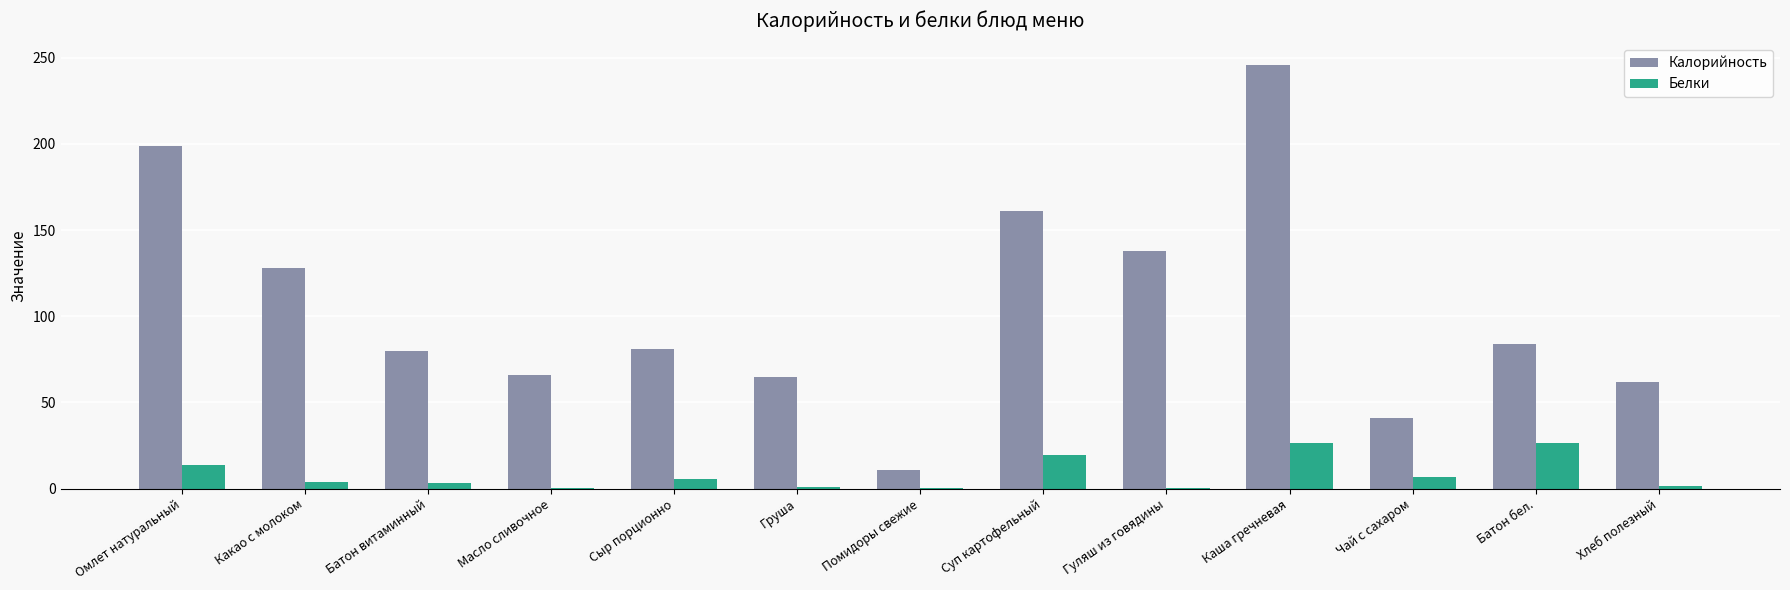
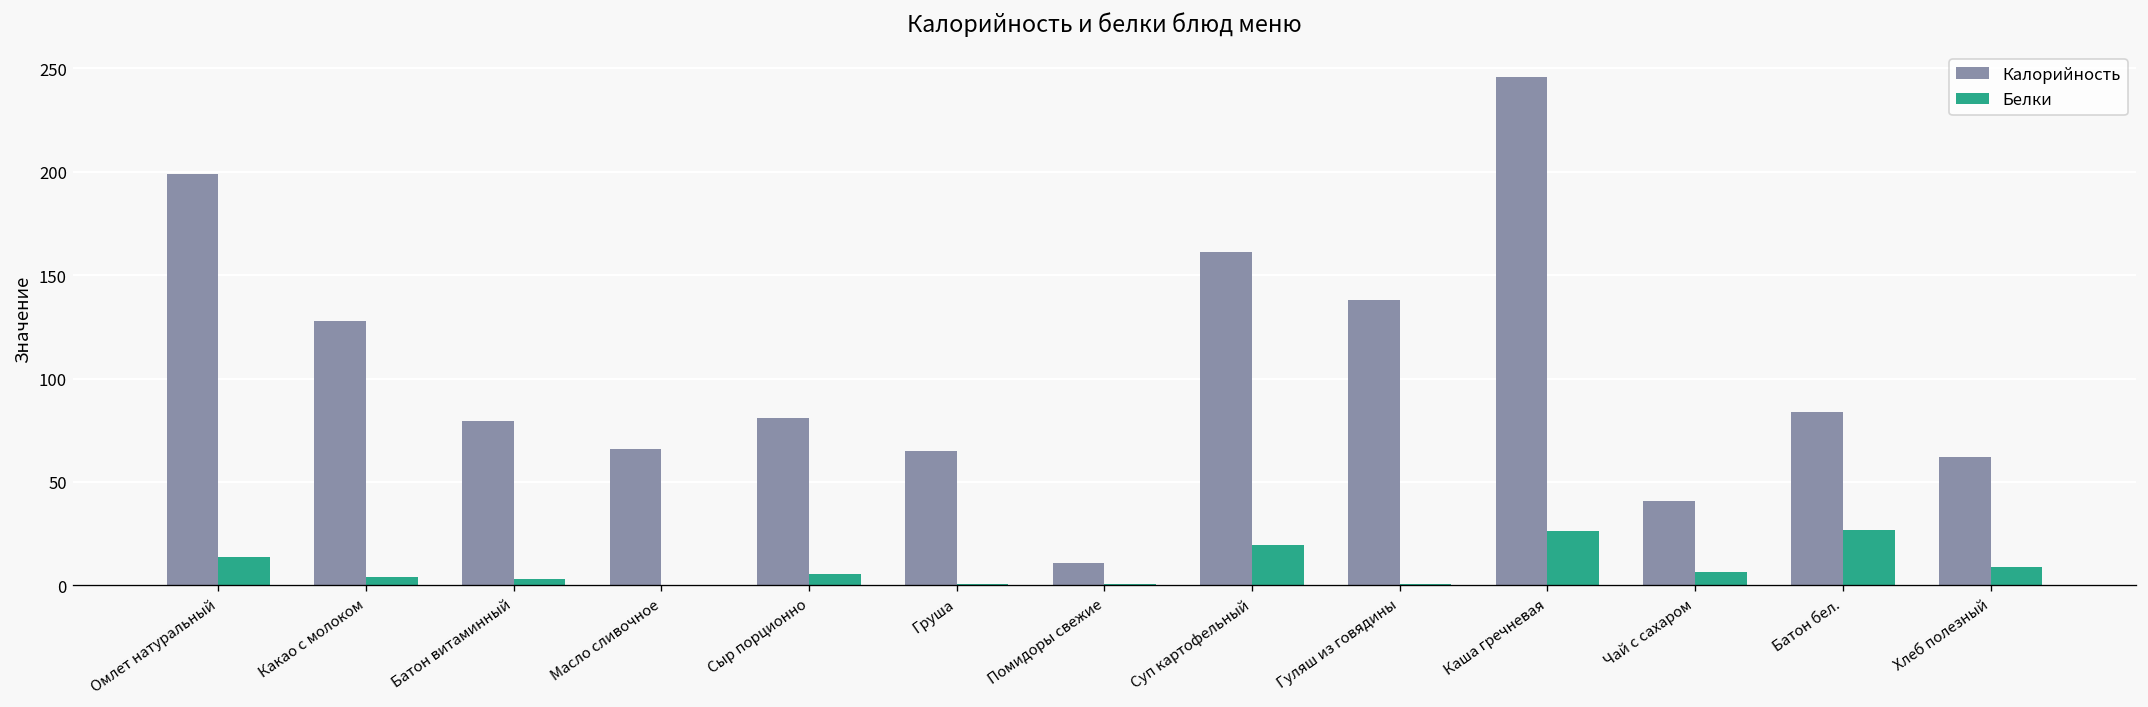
  {
    "Калорийность": {
      "Омлет натуральный": 199,
      "Какао с молоком": 128,
      "Батон витаминный": 80,
      "Масло сливочное": 66,
      "Сыр порционно": 81,
      "Груша": 65,
      "Помидоры свежие": 11,
      "Суп картофельный": 161,
      "Гуляш из говядины": 138,
      "Каша гречневая": 246,
      "Чай с сахаром": 41,
      "Батон бел.": 84,
      "Хлеб полезный": 62
    },
    "Белки": {
      "Омлет натуральный": 14,
      "Какао с молоком": 4,
      "Батон витаминный": 3,
      "Сыр порционно": 6,
      "Суп картофельный": 19,
      "Каша гречневая": 27,
      "Чай с сахаром": 7,
      "Батон бел.": 27,
-     "Хлеб полезный": 2
+     "Хлеб полезный": 9
    }
  }
